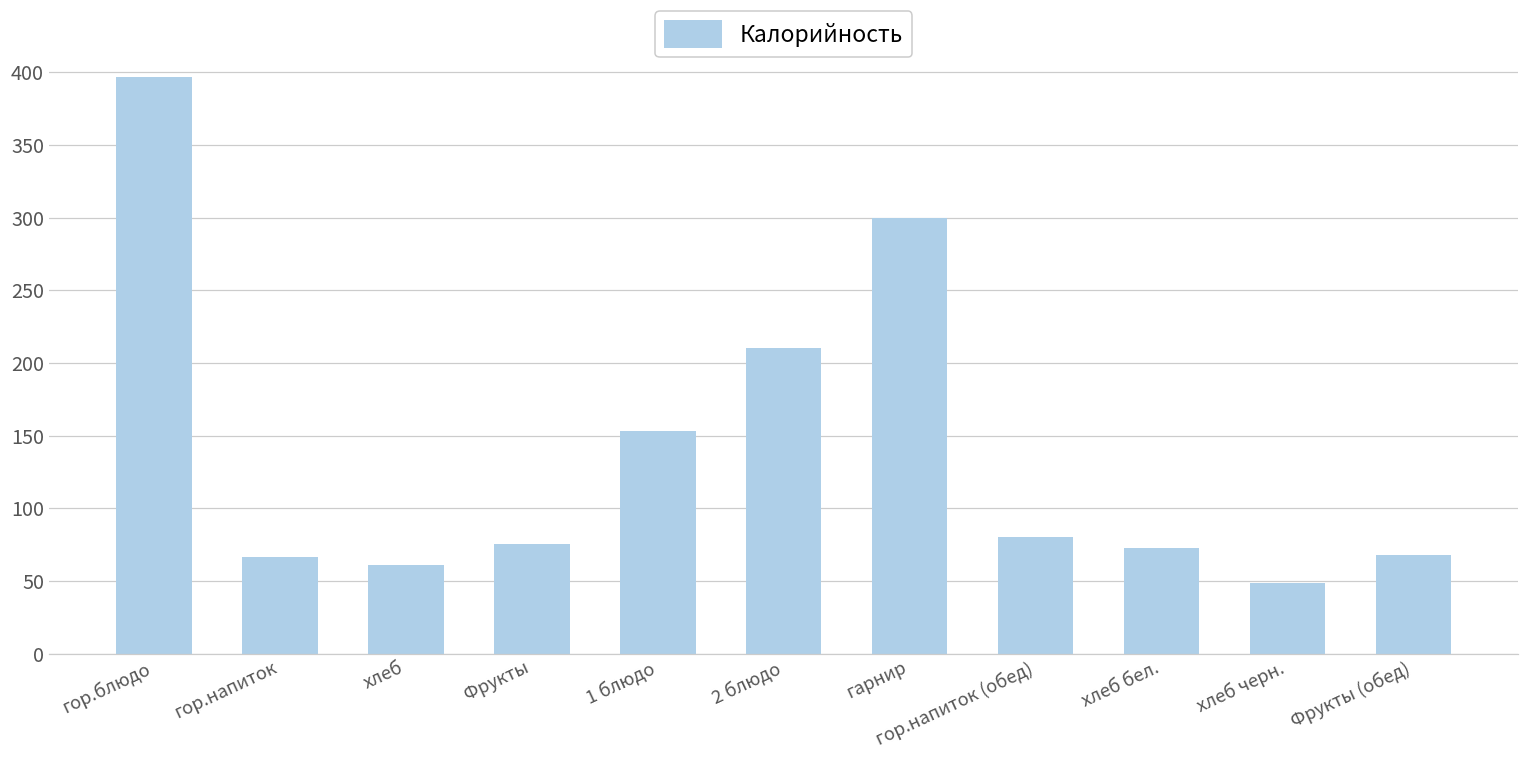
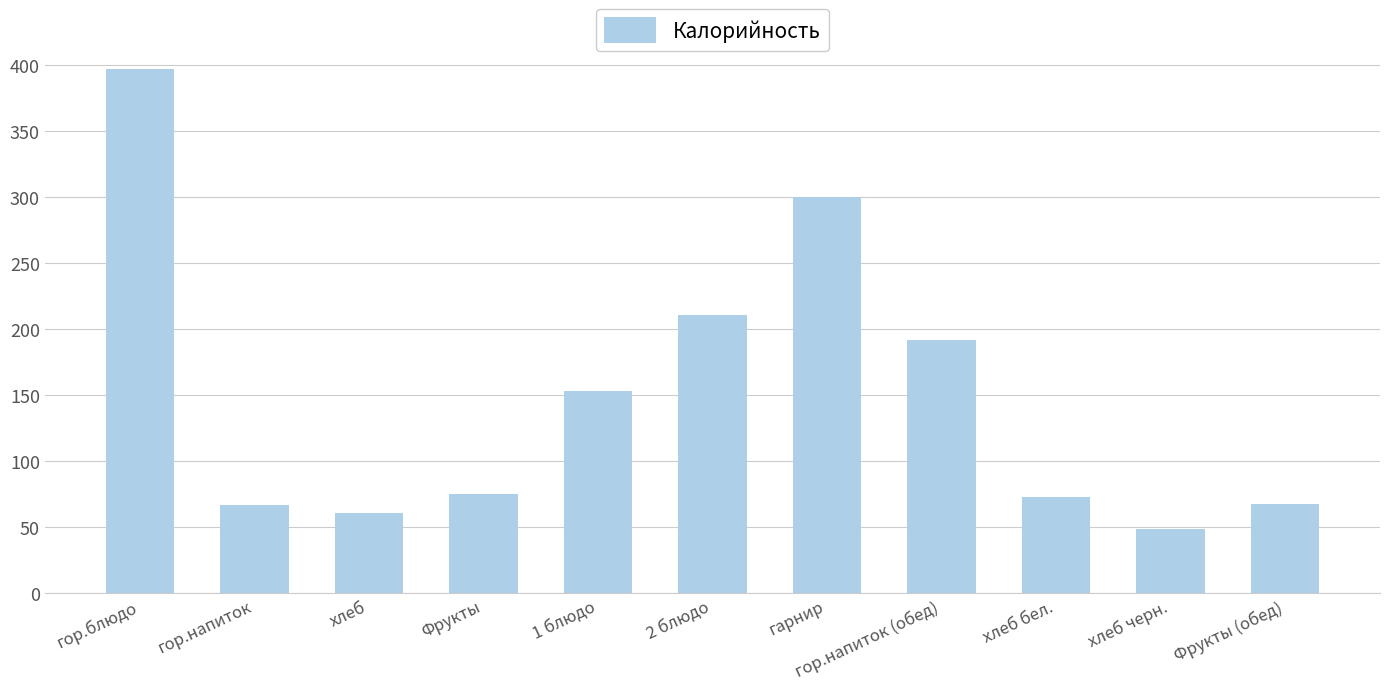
  {
    "гор.блюдо": 397,
    "гор.напиток": 67,
    "хлеб": 61,
    "Фрукты": 75,
    "1 блюдо": 153,
    "2 блюдо": 210,
    "гарнир": 300,
-   "гор.напиток (обед)": 80,
+   "гор.напиток (обед)": 192,
    "хлеб бел.": 73,
    "хлеб черн.": 49,
    "Фрукты (обед)": 68
  }
